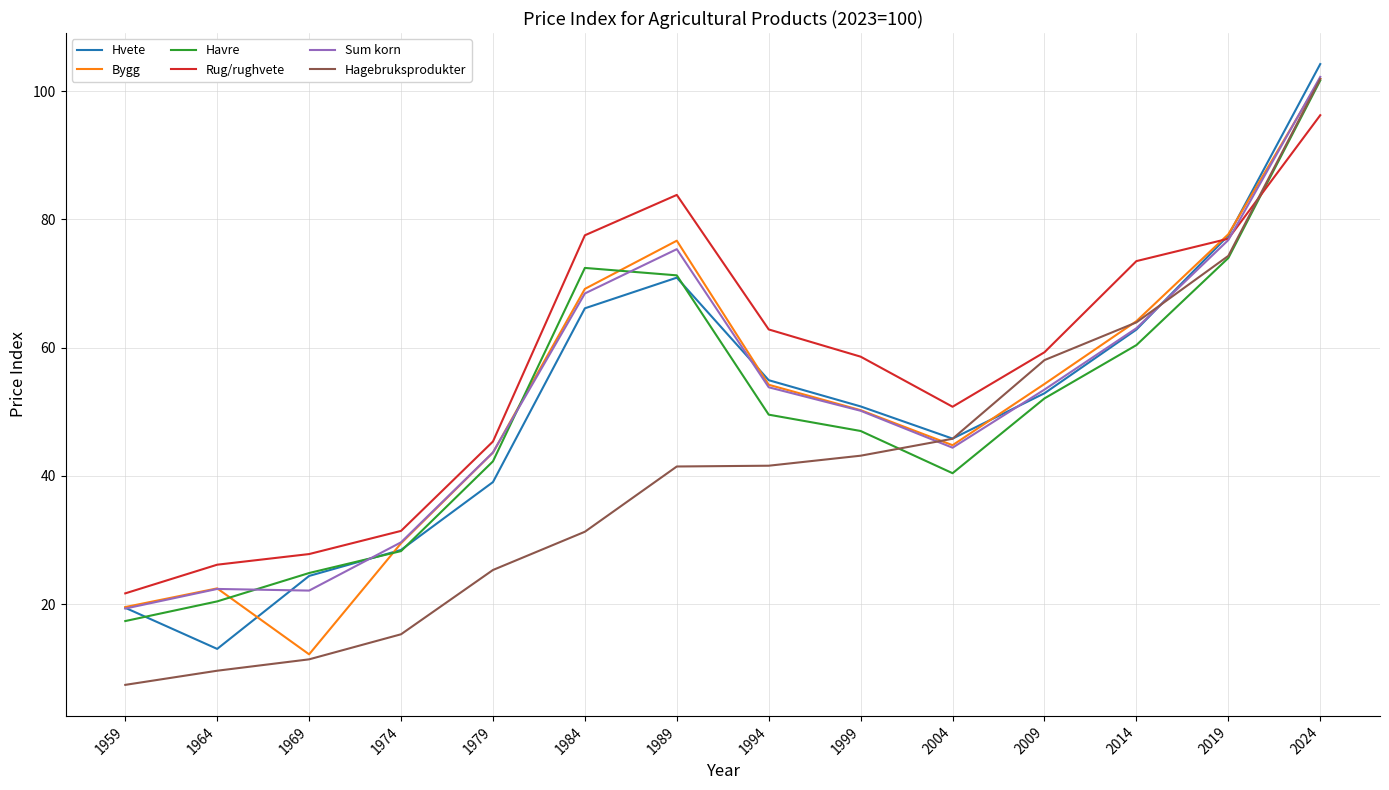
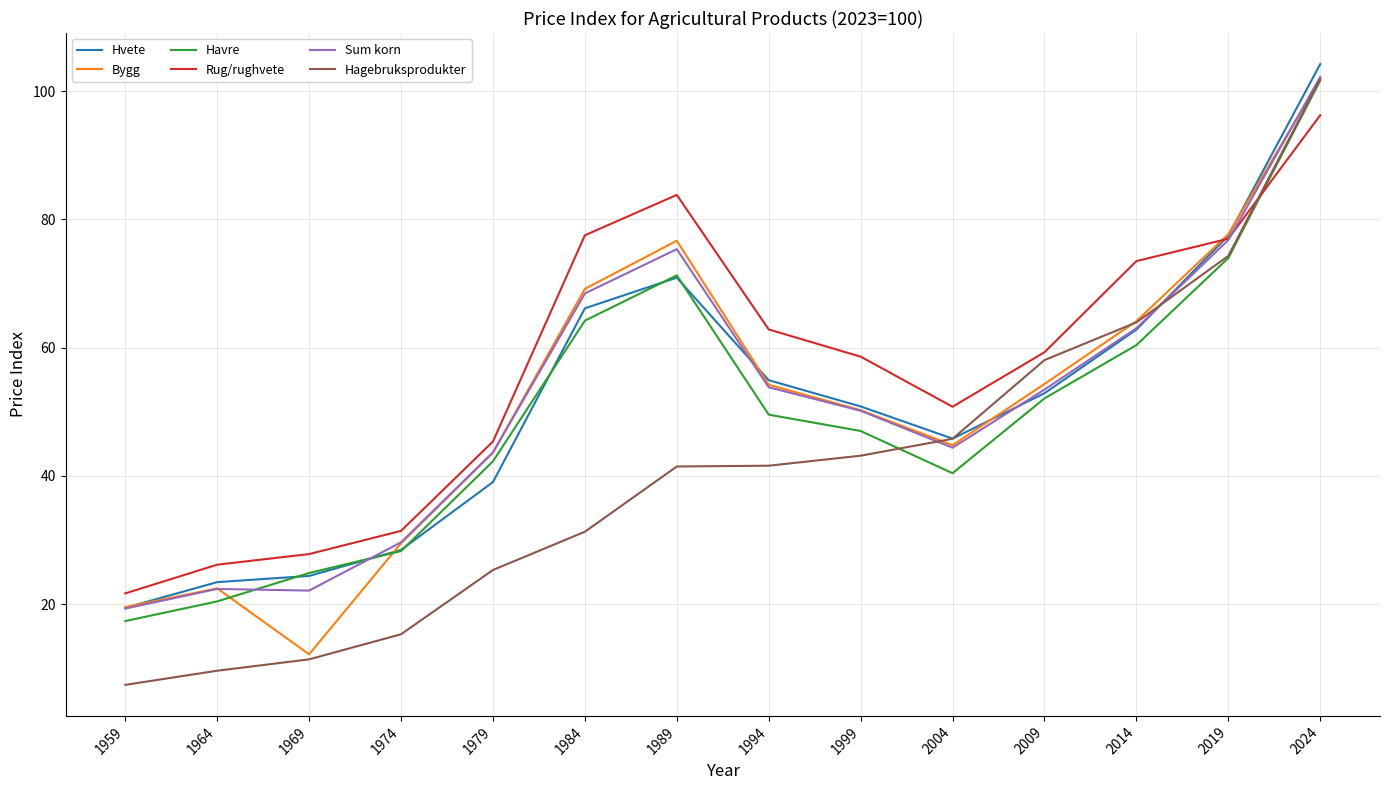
  {
    "Hvete": {
-     "1964": 13,
+     "1964": 23,
      "1969": 24,
      "1979": 39,
      "1984": 66,
      "1994": 55,
      "1999": 51,
      "2009": 53,
      "2024": 104
    },
    "Bygg": {
      "1969": 12,
      "1984": 69,
      "1989": 77,
      "2009": 54
    },
    "Havre": {
      "1959": 17,
      "1964": 20,
      "1969": 25,
      "1979": 42,
-     "1984": 72,
+     "1984": 64,
      "1994": 50,
      "1999": 47,
      "2004": 40,
      "2009": 52,
      "2014": 60
    },
    "Rug/rughvete": {
      "1959": 22,
      "1964": 26,
      "1969": 28,
      "1974": 31,
      "1979": 45,
      "1984": 78,
      "1989": 84,
      "1994": 63,
      "1999": 59,
      "2004": 51,
      "2009": 59,
      "2014": 73,
      "2024": 96
    },
    "Sum korn": {
      "1969": 22,
      "1984": 68,
      "1989": 75,
      "2009": 53
    },
    "Hagebruksprodukter": {
      "1959": 7,
      "1964": 10,
      "1969": 11,
      "1974": 15,
      "1979": 25,
      "1984": 31,
      "1989": 41,
      "1994": 42,
      "1999": 43,
      "2009": 58
    }
  }
